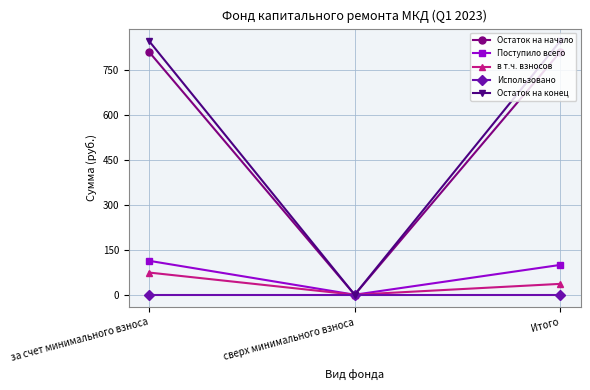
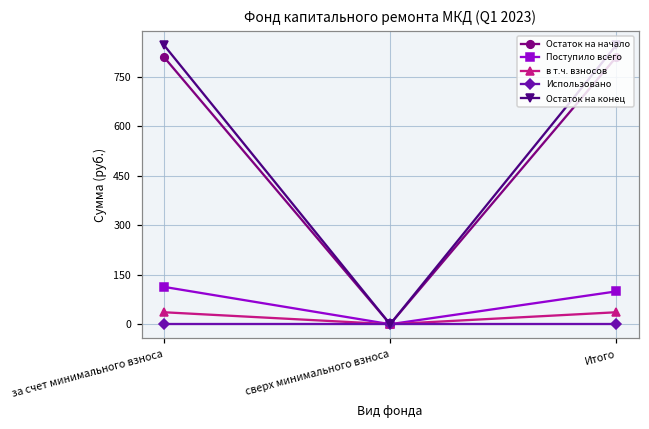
  {
    "в т.ч. взносов": {
-     "за счет минимального взноса": 70,
+     "за счет минимального взноса": 40,
      "Итого": 40
    }
  }
